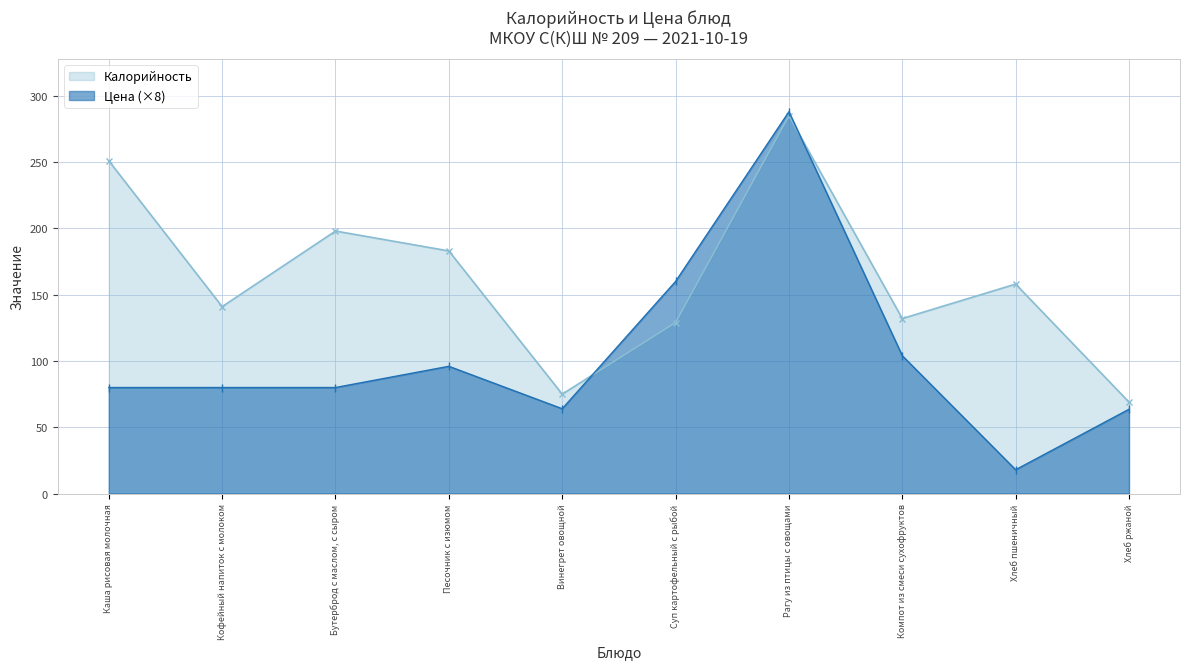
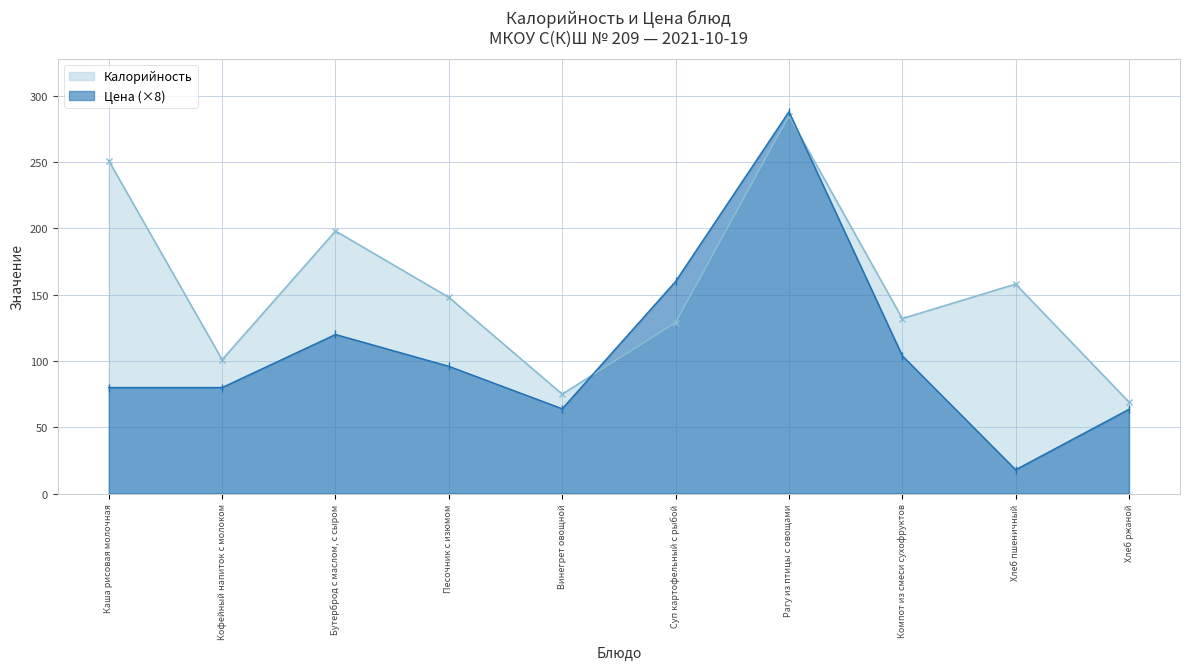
  {
    "Калорийность": {
      "Каша рисовая молочная": 251,
-     "Кофейный напиток с молоком": 141,
+     "Кофейный напиток с молоком": 101,
      "Бутерброд с маслом, с сыром": 198,
-     "Песочник с изюмом": 183,
+     "Песочник с изюмом": 148,
      "Винегрет овощной": 75,
      "Суп картофельный с рыбой": 129,
      "Рагу из птицы с овощами": 285,
      "Компот из смеси сухофруктов": 132,
      "Хлеб пшеничный": 158,
      "Хлеб ржаной": 69
    },
    "Цена (×8)": {
      "Каша рисовая молочная": 80,
      "Кофейный напиток с молоком": 80,
-     "Бутерброд с маслом, с сыром": 80,
+     "Бутерброд с маслом, с сыром": 120,
      "Песочник с изюмом": 96,
      "Винегрет овощной": 64,
      "Суп картофельный с рыбой": 160,
      "Рагу из птицы с овощами": 288,
      "Компот из смеси сухофруктов": 104,
      "Хлеб пшеничный": 18,
      "Хлеб ржаной": 64
    }
  }
